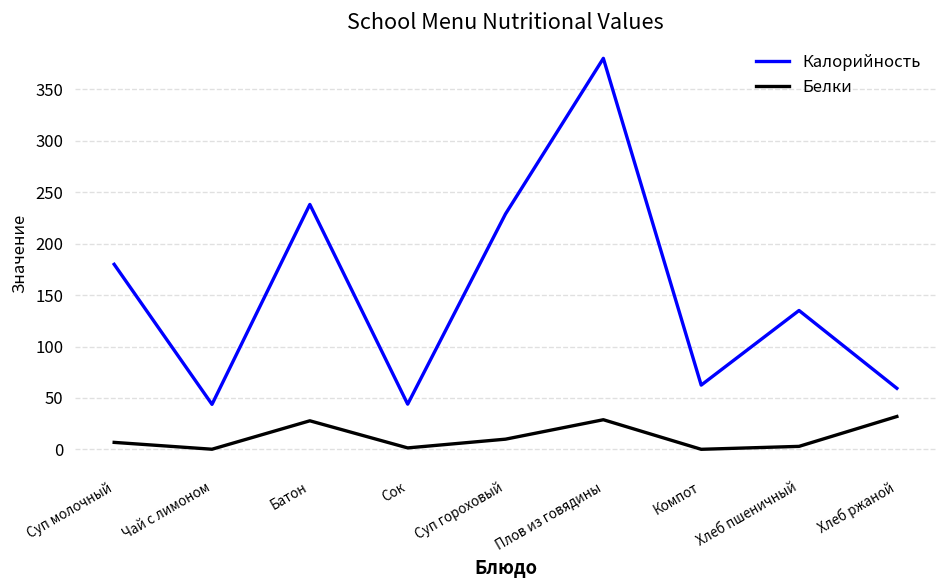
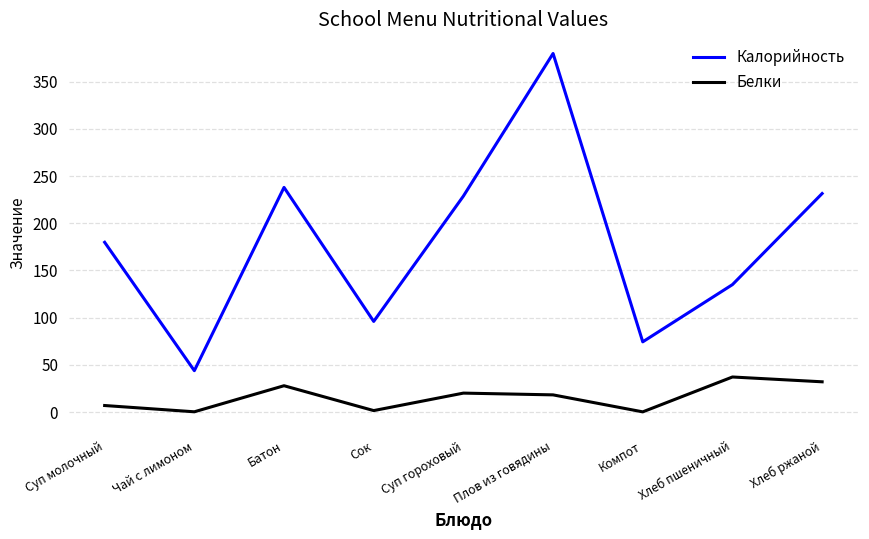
  {
    "Калорийность": {
      "Суп молочный": 180,
      "Чай с лимоном": 40,
      "Батон": 240,
-     "Сок": 40,
+     "Сок": 100,
      "Суп гороховый": 230,
      "Плов из говядины": 380,
-     "Компот": 60,
+     "Компот": 70,
      "Хлеб пшеничный": 140,
-     "Хлеб ржаной": 60
+     "Хлеб ржаной": 230
    },
    "Белки": {
      "Суп молочный": 10,
      "Чай с лимоном": 0,
      "Батон": 30,
      "Сок": 0,
-     "Суп гороховый": 10,
-     "Плов из говядины": 30,
+     "Суп гороховый": 20,
+     "Плов из говядины": 20,
      "Компот": 0,
-     "Хлеб пшеничный": 0,
+     "Хлеб пшеничный": 40,
      "Хлеб ржаной": 30
    }
  }
